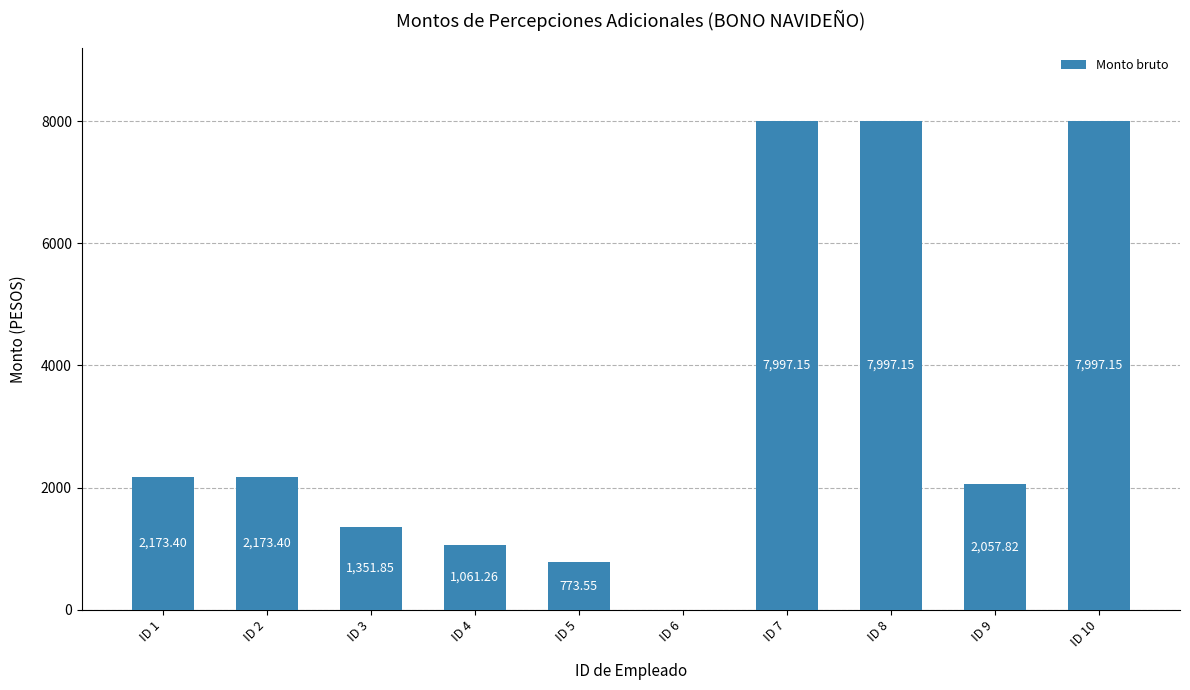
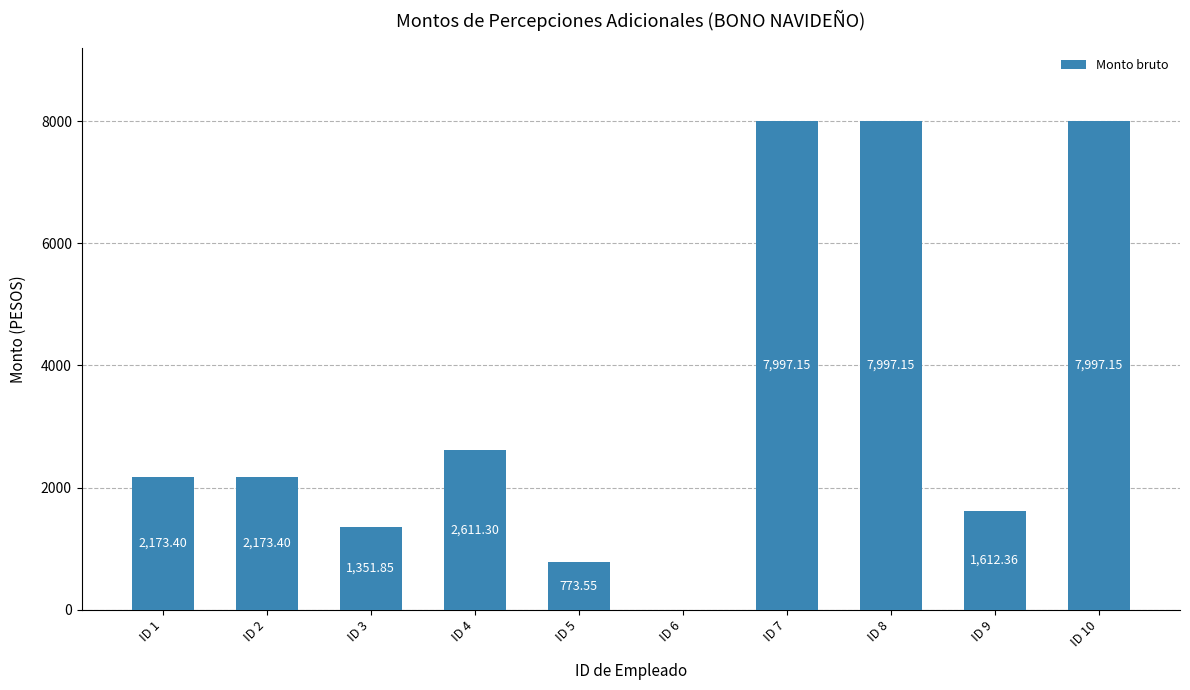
  {
    "ID 1": "2,173.40",
    "ID 2": "2,173.40",
    "ID 3": "1,351.85",
-   "ID 4": "1,061.26",
+   "ID 4": "2,611.30",
    "ID 5": "773.55",
    "ID 7": "7,997.15",
    "ID 8": "7,997.15",
-   "ID 9": "2,057.82",
+   "ID 9": "1,612.36",
    "ID 10": "7,997.15"
  }
